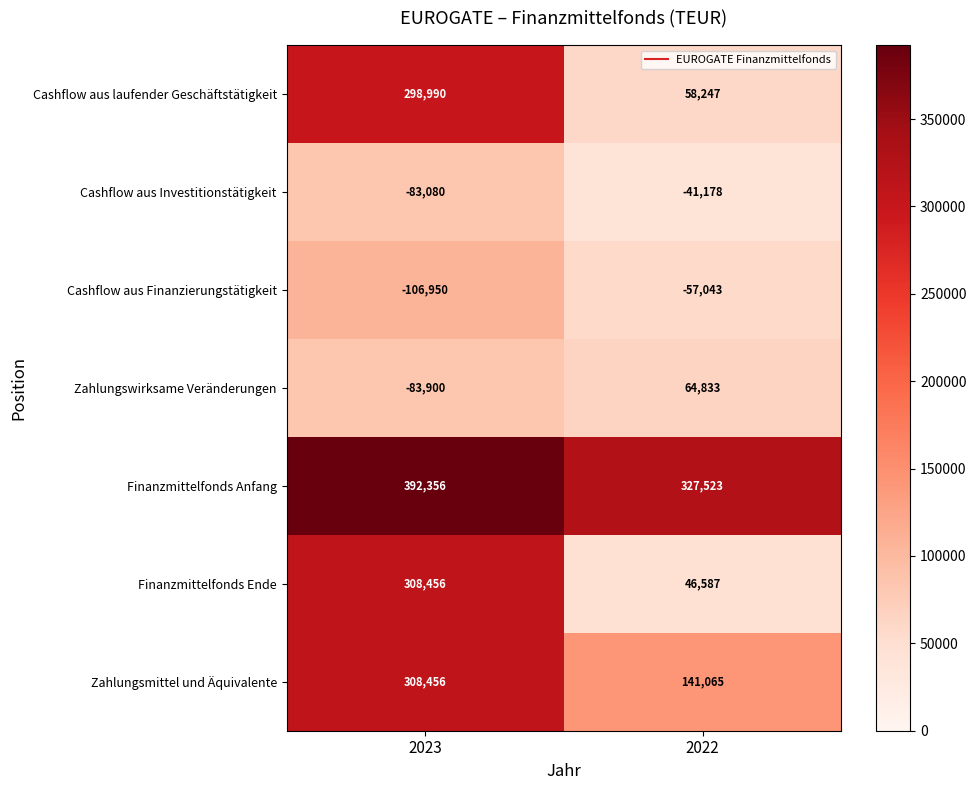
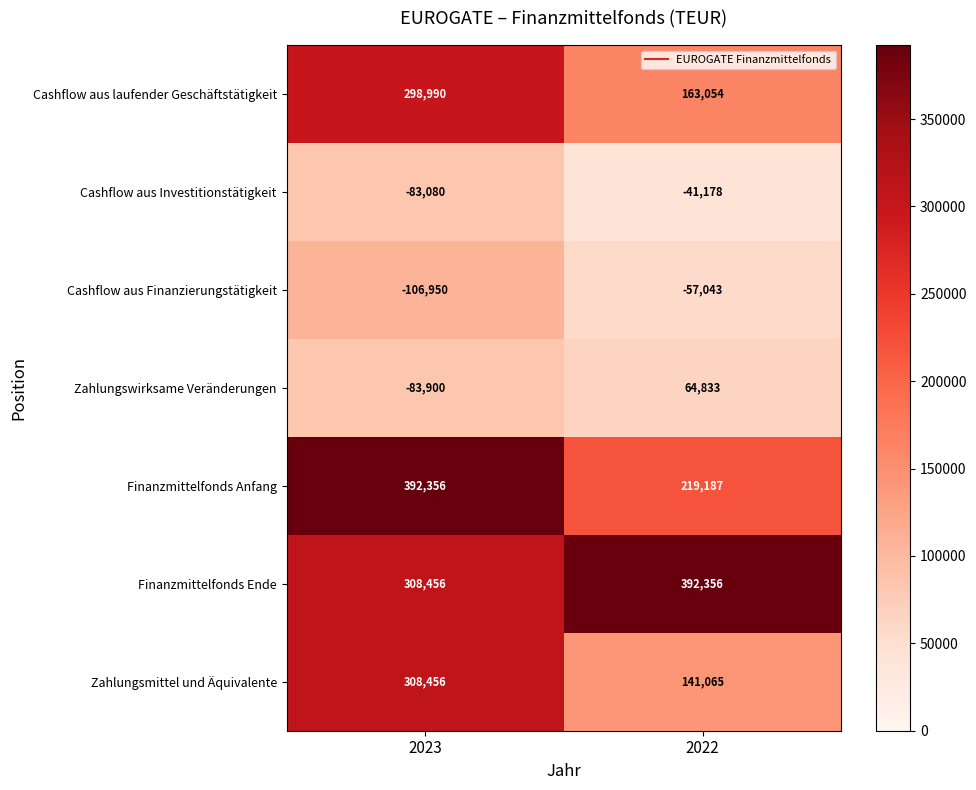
  {
    "Cashflow aus laufender Geschäftstätigkeit": {
      "2023": "298,990",
-     "2022": "58,247"
+     "2022": "163,054"
    },
    "Cashflow aus Investitionstätigkeit": {
      "2023": "-83,080",
      "2022": "-41,178"
    },
    "Cashflow aus Finanzierungstätigkeit": {
      "2023": "-106,950",
      "2022": "-57,043"
    },
    "Zahlungswirksame Veränderungen": {
      "2023": "-83,900",
      "2022": "64,833"
    },
    "Finanzmittelfonds Anfang": {
      "2023": "392,356",
-     "2022": "327,523"
+     "2022": "219,187"
    },
    "Finanzmittelfonds Ende": {
      "2023": "308,456",
-     "2022": "46,587"
+     "2022": "392,356"
    },
    "Zahlungsmittel und Äquivalente": {
      "2023": "308,456",
      "2022": "141,065"
    }
  }
